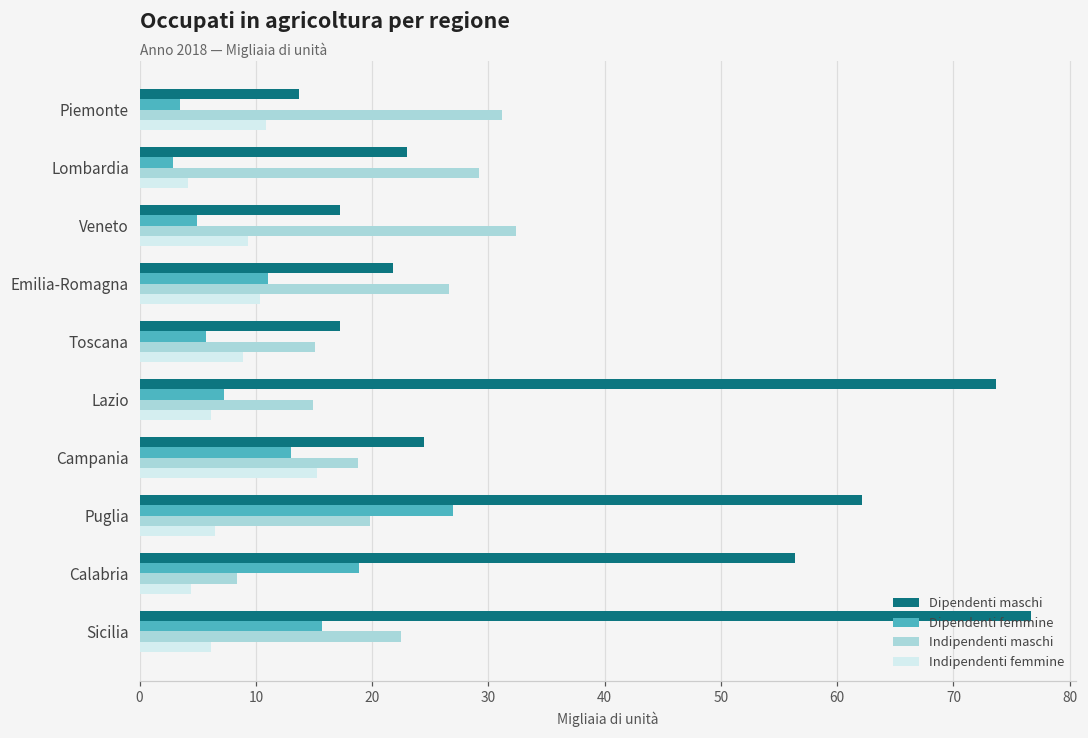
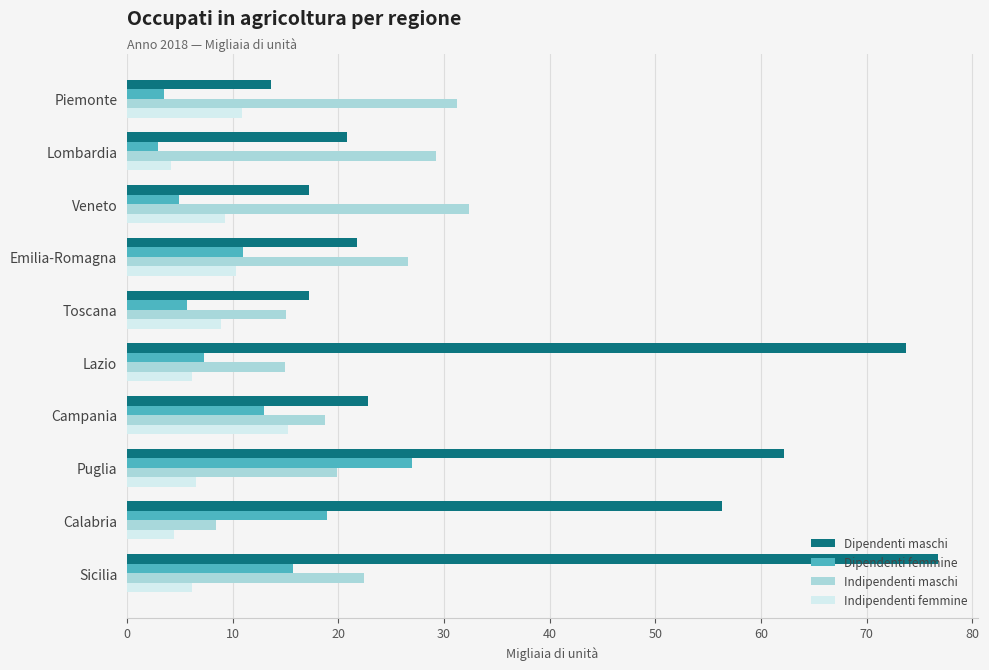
  {
    "Dipendenti maschi": {
      "Piemonte": 13.7,
-     "Lombardia": 23.0,
+     "Lombardia": 20.8,
      "Veneto": 17.3,
      "Emilia-Romagna": 21.8,
      "Toscana": 17.2,
      "Lazio": 73.7,
-     "Campania": 24.4,
+     "Campania": 22.8,
      "Puglia": 62.1,
      "Calabria": 56.3,
      "Sicilia": 76.7
    },
    "Dipendenti femmine": {
      "Piemonte": 3.5,
      "Lombardia": 2.9,
      "Veneto": 4.9,
      "Emilia-Romagna": 11.0,
      "Toscana": 5.7,
      "Lazio": 7.2,
      "Campania": 13.0,
      "Puglia": 26.9,
      "Calabria": 18.9,
      "Sicilia": 15.7
    }
  }
